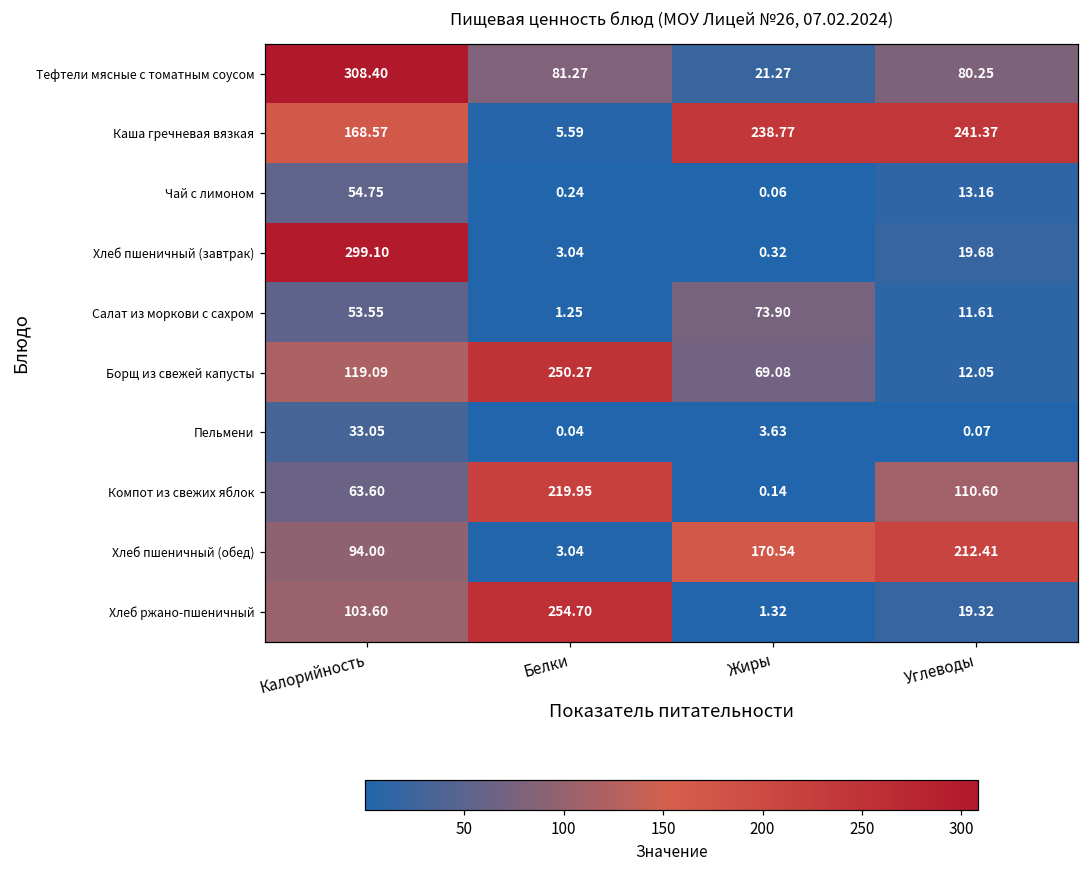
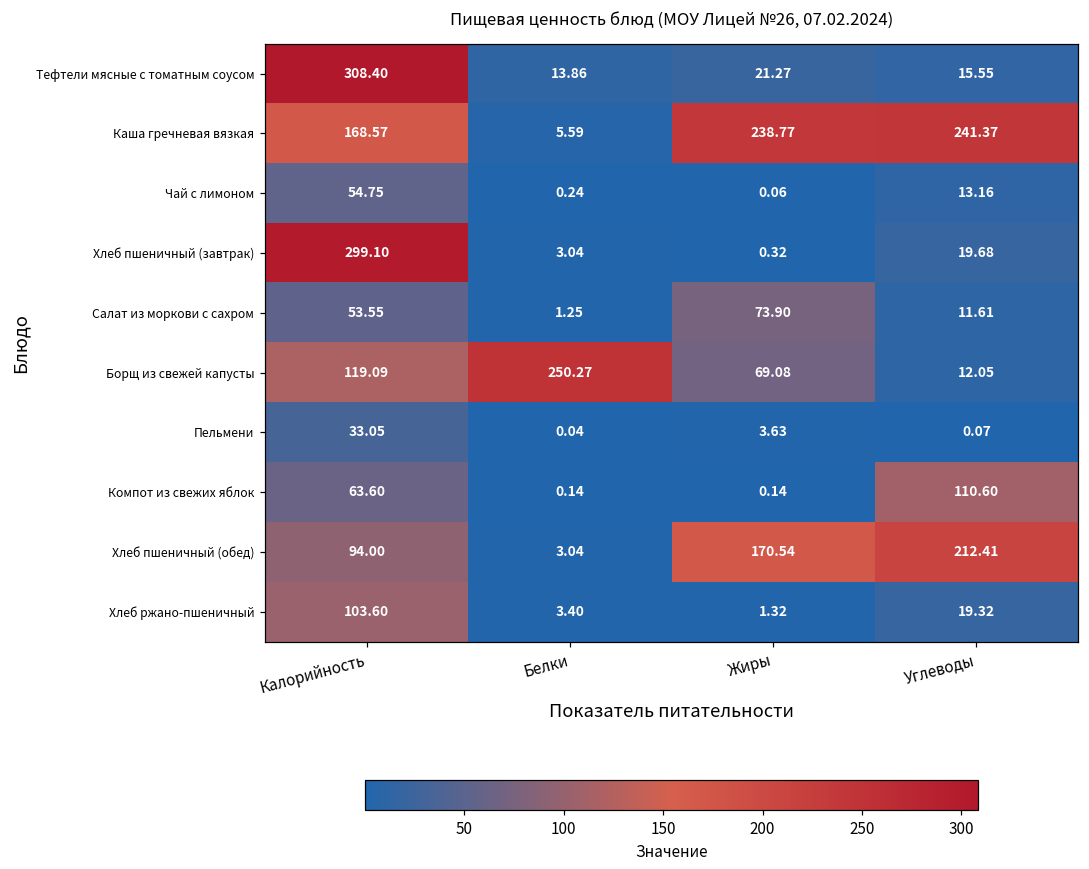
  {
    "Тефтели мясные с томатным соусом": {
      "Калорийность": 308.40,
-     "Белки": 81.27,
+     "Белки": 13.86,
      "Жиры": 21.27,
-     "Углеводы": 80.25
+     "Углеводы": 15.55
    },
    "Каша гречневая вязкая": {
      "Калорийность": 168.57,
      "Белки": 5.59,
      "Жиры": 238.77,
      "Углеводы": 241.37
    },
    "Чай с лимоном": {
      "Калорийность": 54.75,
      "Белки": 0.24,
      "Жиры": 0.06,
      "Углеводы": 13.16
    },
    "Хлеб пшеничный (завтрак)": {
      "Калорийность": 299.10,
      "Белки": 3.04,
      "Жиры": 0.32,
      "Углеводы": 19.68
    },
    "Салат из моркови с сахром": {
      "Калорийность": 53.55,
      "Белки": 1.25,
      "Жиры": 73.90,
      "Углеводы": 11.61
    },
    "Борщ из свежей капусты": {
      "Калорийность": 119.09,
      "Белки": 250.27,
      "Жиры": 69.08,
      "Углеводы": 12.05
    },
    "Пельмени": {
      "Калорийность": 33.05,
      "Белки": 0.04,
      "Жиры": 3.63,
      "Углеводы": 0.07
    },
    "Компот из свежих яблок": {
      "Калорийность": 63.60,
-     "Белки": 219.95,
+     "Белки": 0.14,
      "Жиры": 0.14,
      "Углеводы": 110.60
    },
    "Хлеб пшеничный (обед)": {
      "Калорийность": 94.00,
      "Белки": 3.04,
      "Жиры": 170.54,
      "Углеводы": 212.41
    },
    "Хлеб ржано-пшеничный": {
      "Калорийность": 103.60,
-     "Белки": 254.70,
+     "Белки": 3.40,
      "Жиры": 1.32,
      "Углеводы": 19.32
    }
  }
